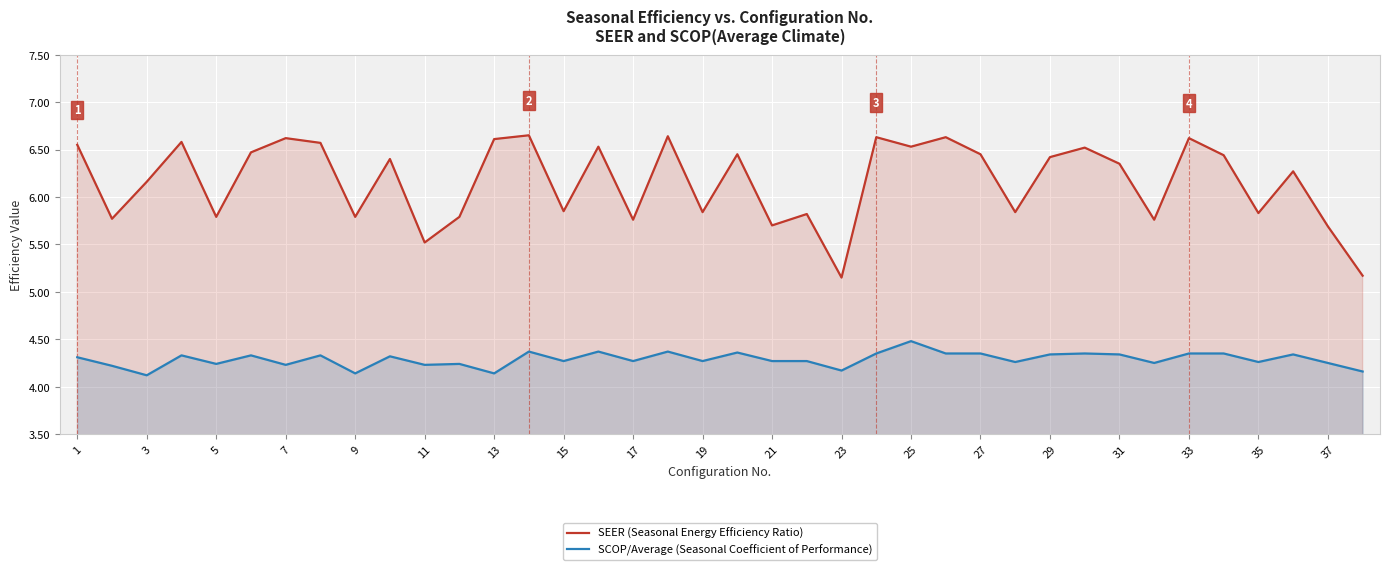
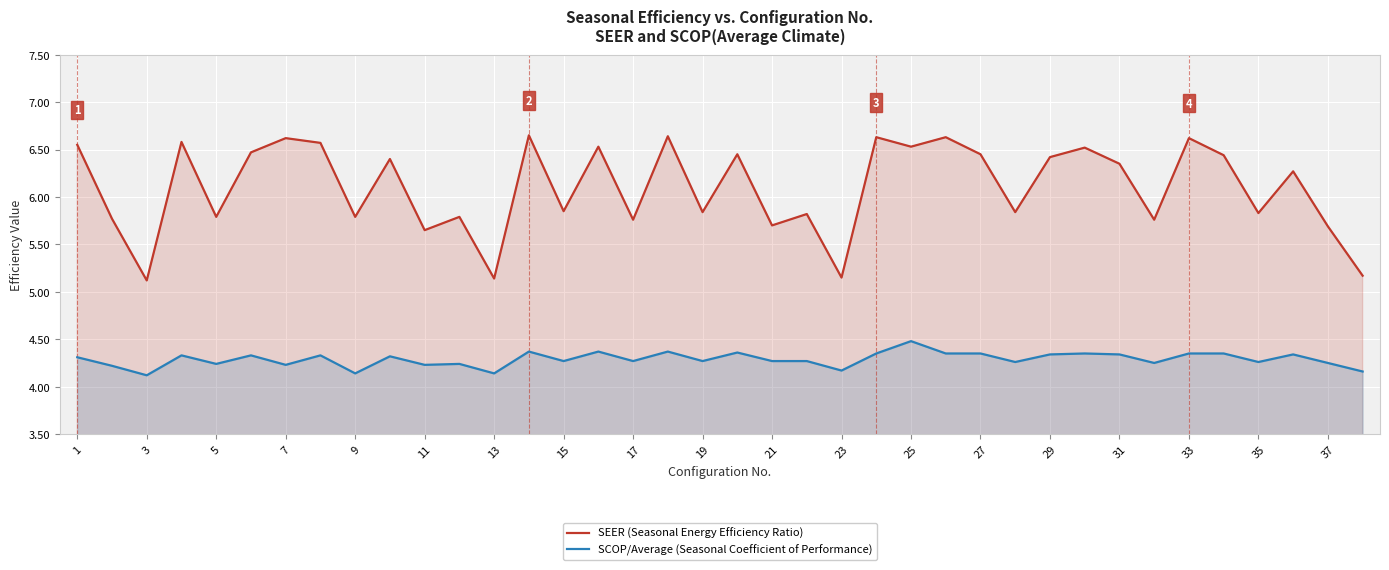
  {
    "SEER (Seasonal Energy Efficiency Ratio)": {
      "1": 6.6,
-     "3": 6.2,
+     "3": 5.1,
      "5": 5.8,
      "7": 6.6,
      "9": 5.8,
-     "11": 5.5,
-     "13": 6.6,
+     "11": 5.7,
+     "13": 5.1,
      "15": 5.9,
      "17": 5.8,
      "19": 5.8,
      "21": 5.7,
      "23": 5.2,
      "25": 6.5,
      "27": 6.5,
      "29": 6.4,
      "31": 6.4,
      "33": 6.6,
      "35": 5.8,
      "37": 5.7
    },
    "SCOP/Average (Seasonal Coefficient of Performance)": {
      "1": 4.3,
      "3": 4.1,
      "5": 4.2,
      "7": 4.2,
      "9": 4.1,
      "11": 4.2,
      "13": 4.1,
      "15": 4.3,
      "17": 4.3,
      "19": 4.3,
      "21": 4.3,
      "23": 4.2,
      "25": 4.5,
      "27": 4.4,
      "29": 4.3,
      "31": 4.3,
      "33": 4.4,
      "35": 4.3,
      "37": 4.3
    }
  }
